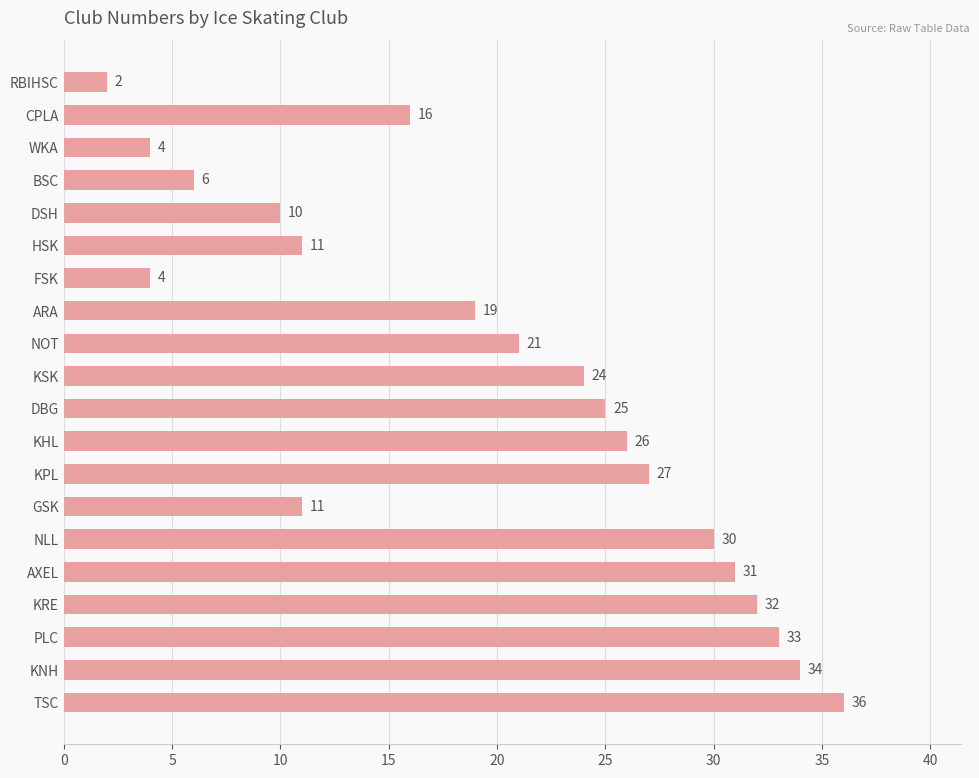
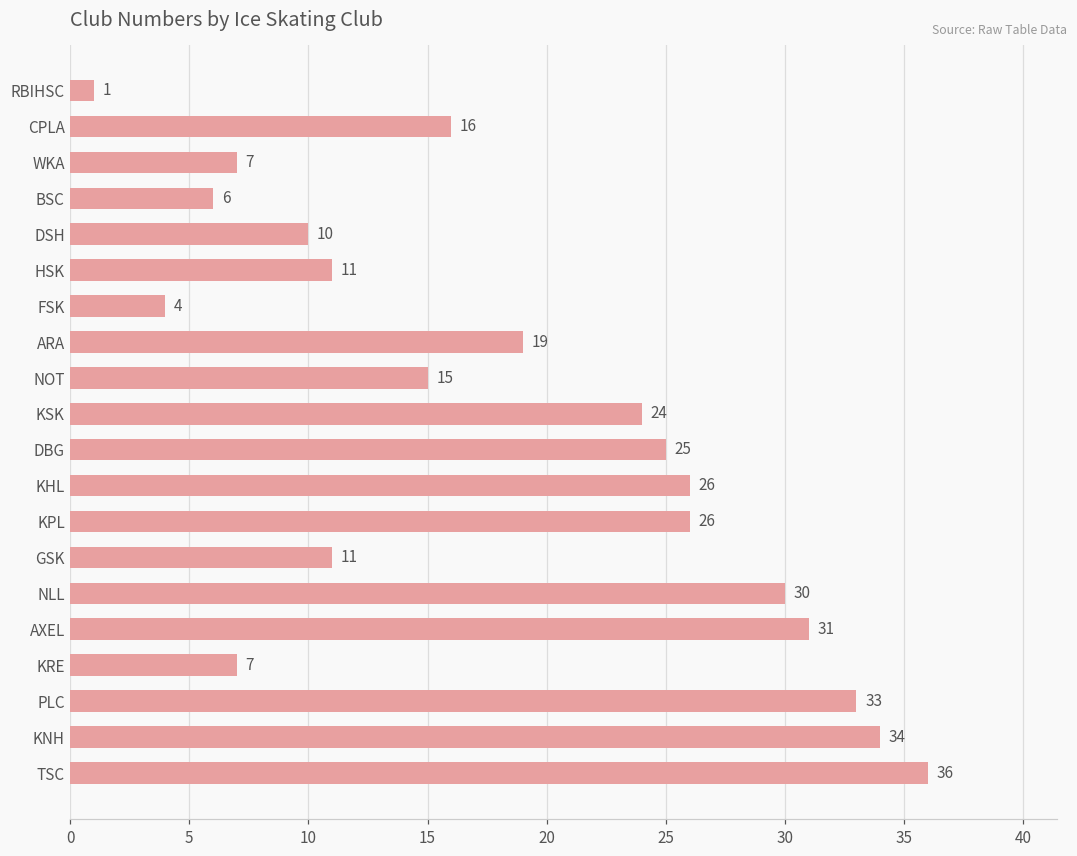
  {
-   "RBIHSC": 2,
+   "RBIHSC": 1,
    "CPLA": 16,
-   "WKA": 4,
+   "WKA": 7,
    "BSC": 6,
    "DSH": 10,
    "HSK": 11,
    "FSK": 4,
    "ARA": 19,
-   "NOT": 21,
+   "NOT": 15,
    "KSK": 24,
    "DBG": 25,
    "KHL": 26,
-   "KPL": 27,
+   "KPL": 26,
    "GSK": 11,
    "NLL": 30,
    "AXEL": 31,
-   "KRE": 32,
+   "KRE": 7,
    "PLC": 33,
    "KNH": 34,
    "TSC": 36
  }
